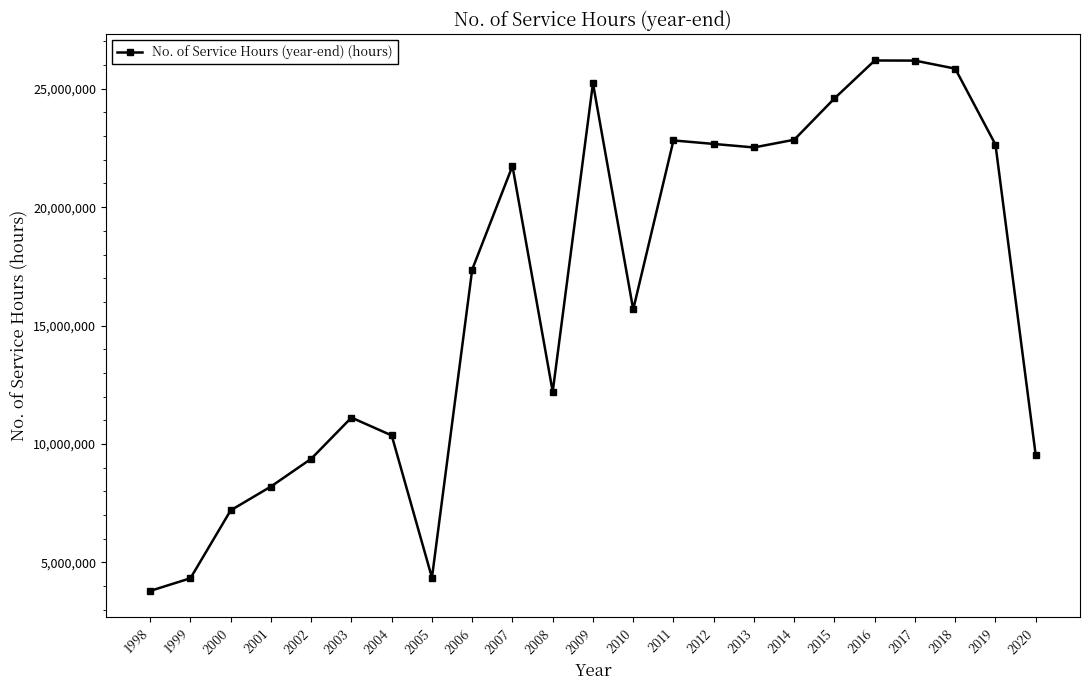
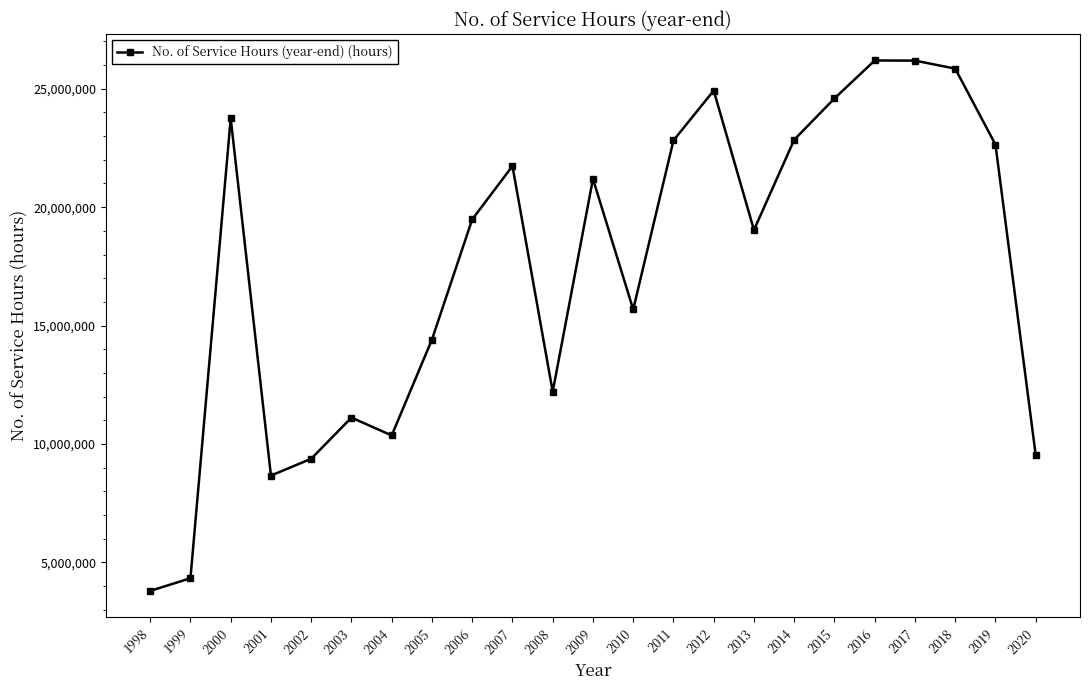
  {
    "1998": "3,800,000",
    "1999": "4,300,000",
-   "2000": "7,200,000",
-   "2001": "8,200,000",
+   "2000": "23,700,000",
+   "2001": "8,700,000",
    "2002": "9,400,000",
    "2003": "11,100,000",
    "2004": "10,400,000",
-   "2005": "4,400,000",
-   "2006": "17,400,000",
+   "2005": "14,400,000",
+   "2006": "19,500,000",
    "2007": "21,700,000",
    "2008": "12,200,000",
-   "2009": "25,200,000",
+   "2009": "21,200,000",
    "2010": "15,700,000",
    "2011": "22,800,000",
-   "2012": "22,700,000",
-   "2013": "22,500,000",
+   "2012": "24,900,000",
+   "2013": "19,000,000",
    "2014": "22,800,000",
    "2015": "24,600,000",
    "2016": "26,200,000",
    "2017": "26,200,000",
    "2018": "25,800,000",
    "2019": "22,600,000",
    "2020": "9,500,000"
  }
